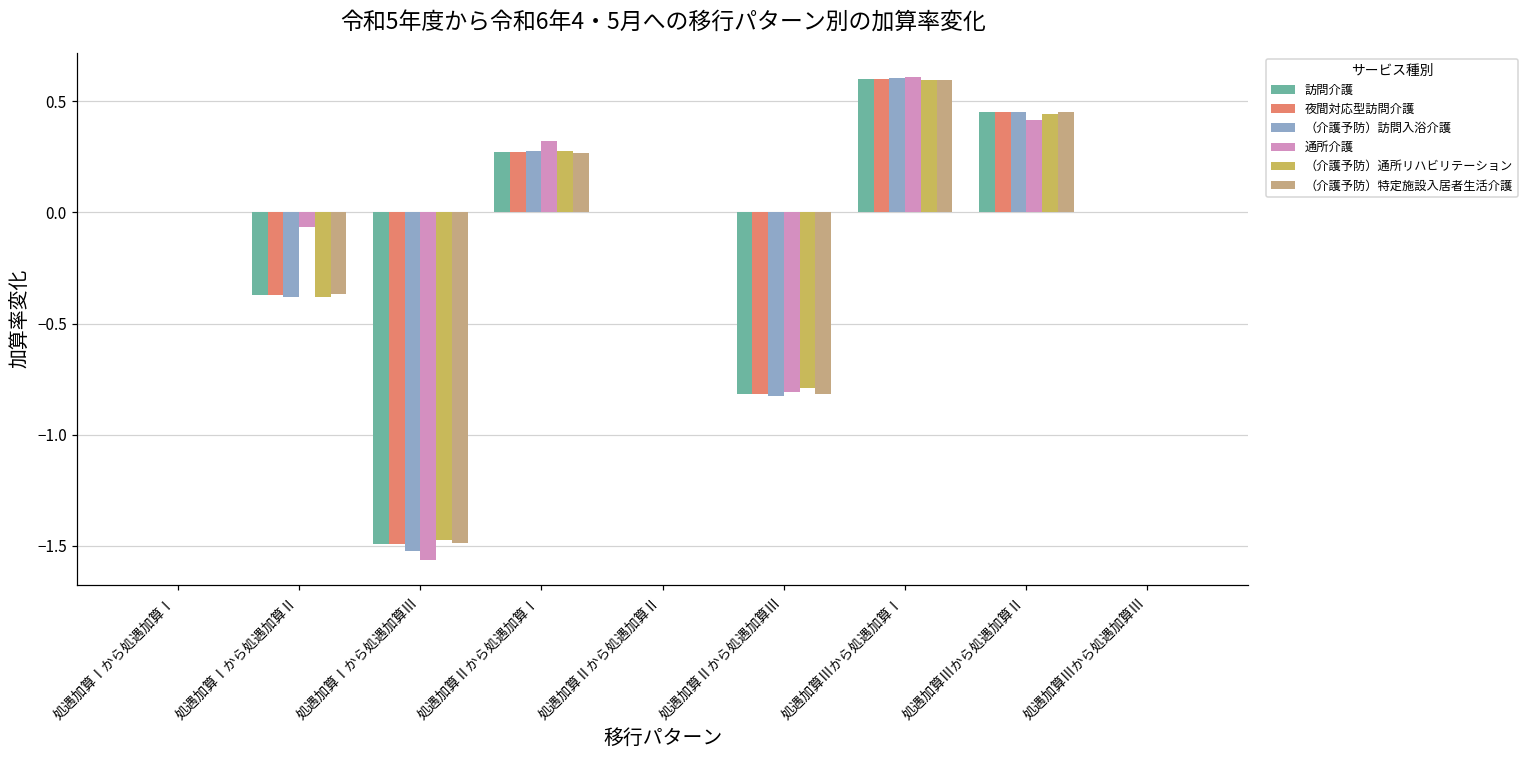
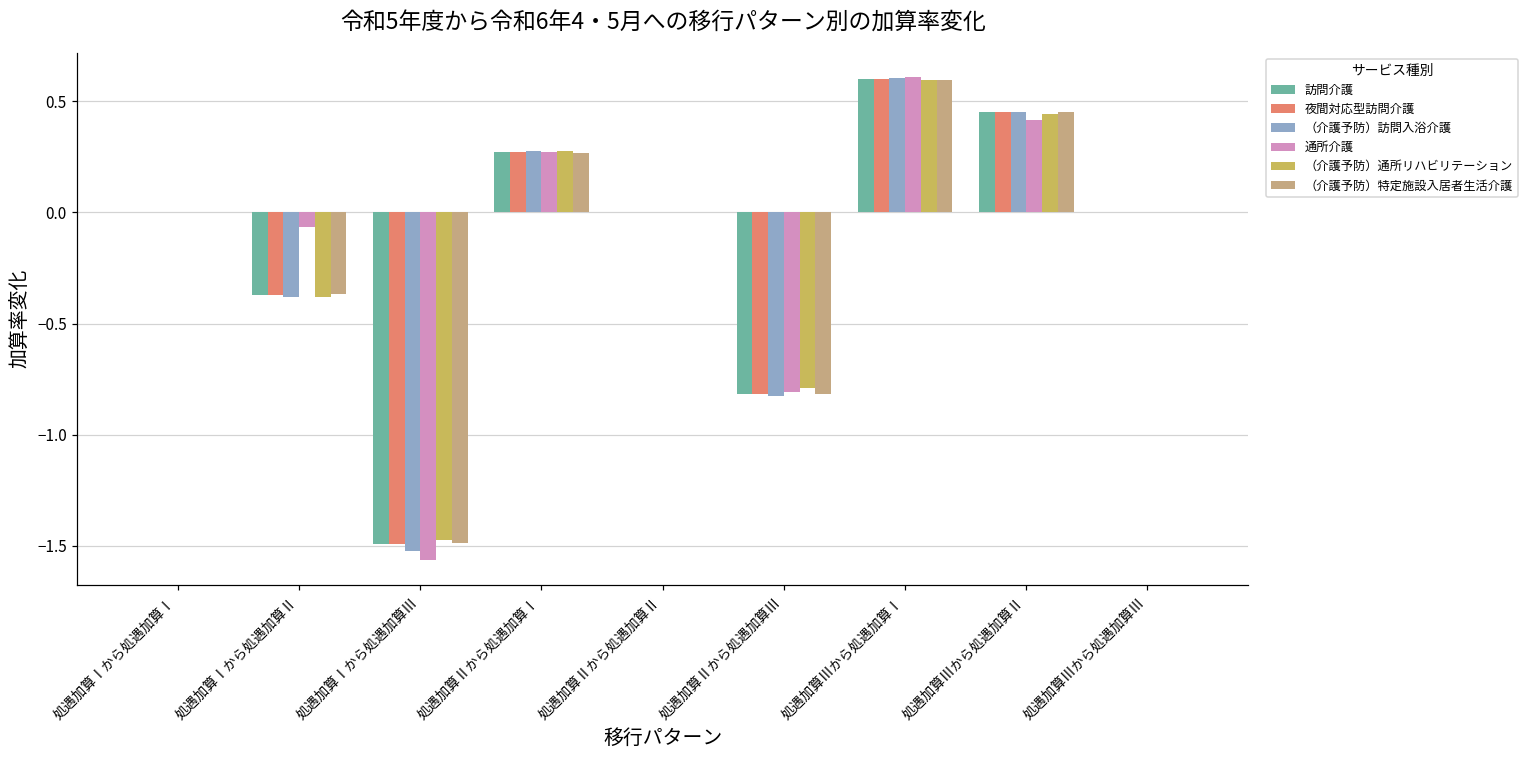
  {
    "通所介護": {
      "処遇加算Ⅰから処遇加算Ⅰ": 0.00,
      "処遇加算Ⅰから処遇加算Ⅱ": -0.07,
      "処遇加算Ⅰから処遇加算Ⅲ": -1.57,
-     "処遇加算Ⅱから処遇加算Ⅰ": 0.32,
+     "処遇加算Ⅱから処遇加算Ⅰ": 0.27,
      "処遇加算Ⅱから処遇加算Ⅱ": 0.00,
      "処遇加算Ⅱから処遇加算Ⅲ": -0.81,
      "処遇加算Ⅲから処遇加算Ⅰ": 0.61,
      "処遇加算Ⅲから処遇加算Ⅱ": 0.42,
      "処遇加算Ⅲから処遇加算Ⅲ": 0.00
    }
  }
